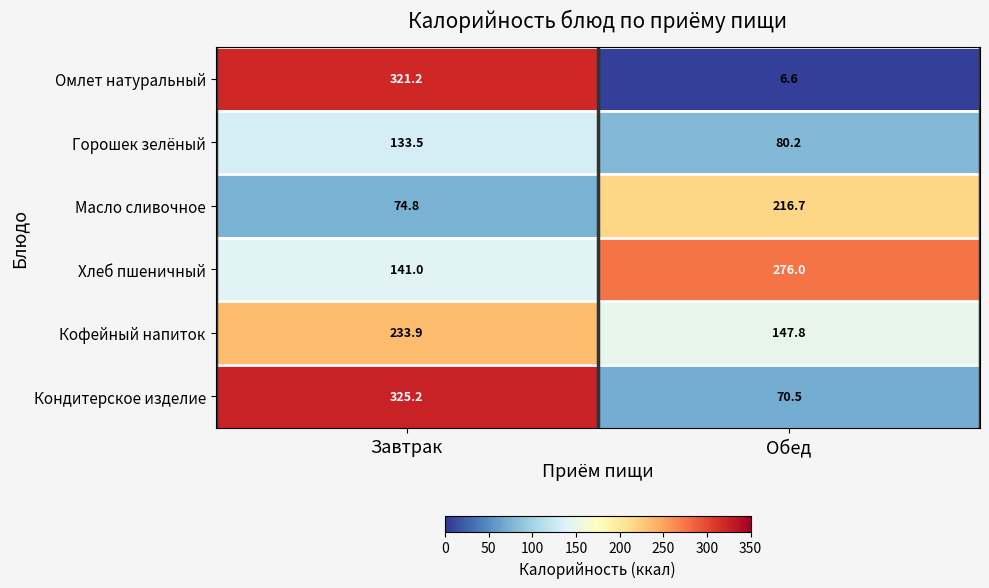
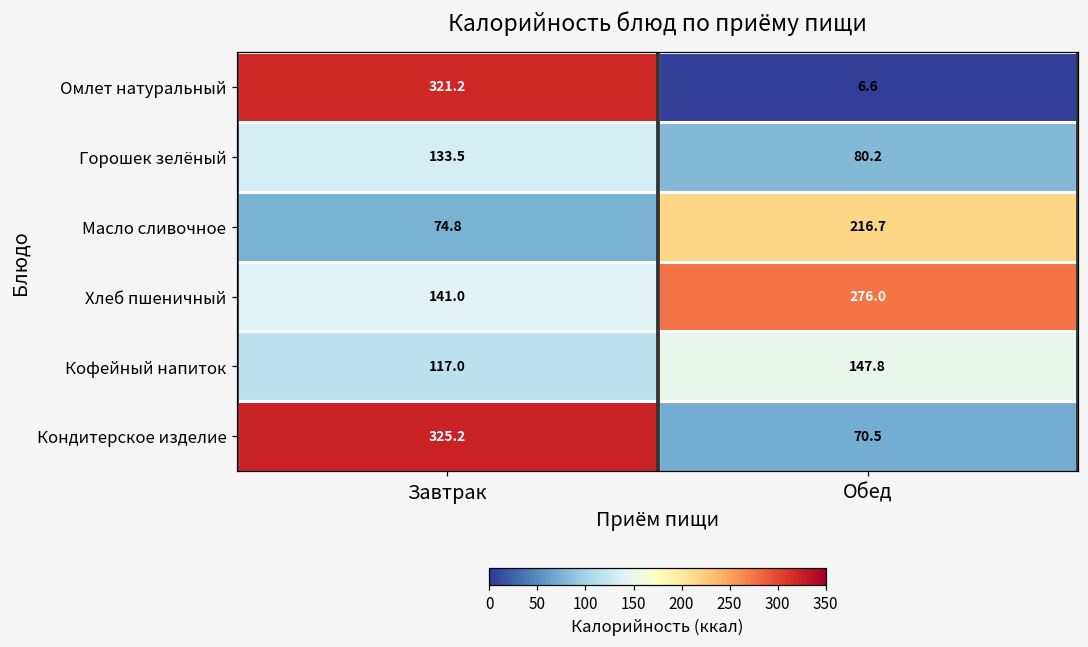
  {
    "Омлет натуральный": {
      "Завтрак": 321.2,
      "Обед": 6.6
    },
    "Горошек зелёный": {
      "Завтрак": 133.5,
      "Обед": 80.2
    },
    "Масло сливочное": {
      "Завтрак": 74.8,
      "Обед": 216.7
    },
    "Хлеб пшеничный": {
      "Завтрак": 141.0,
      "Обед": 276.0
    },
    "Кофейный напиток": {
-     "Завтрак": 233.9,
+     "Завтрак": 117.0,
      "Обед": 147.8
    },
    "Кондитерское изделие": {
      "Завтрак": 325.2,
      "Обед": 70.5
    }
  }
